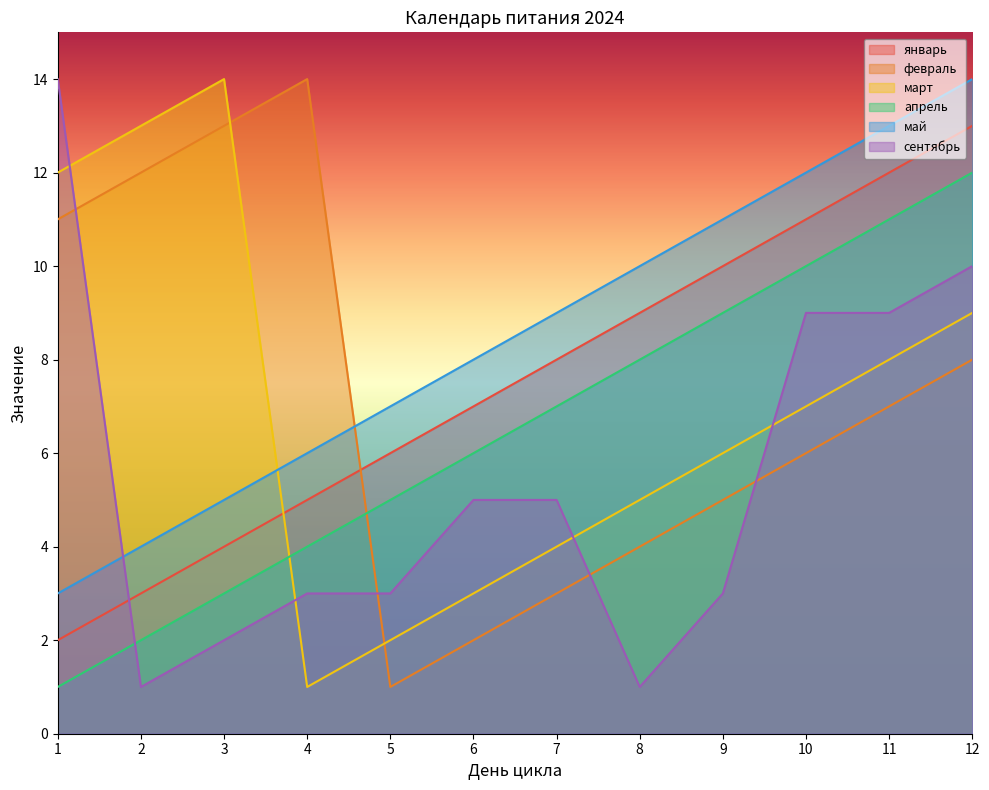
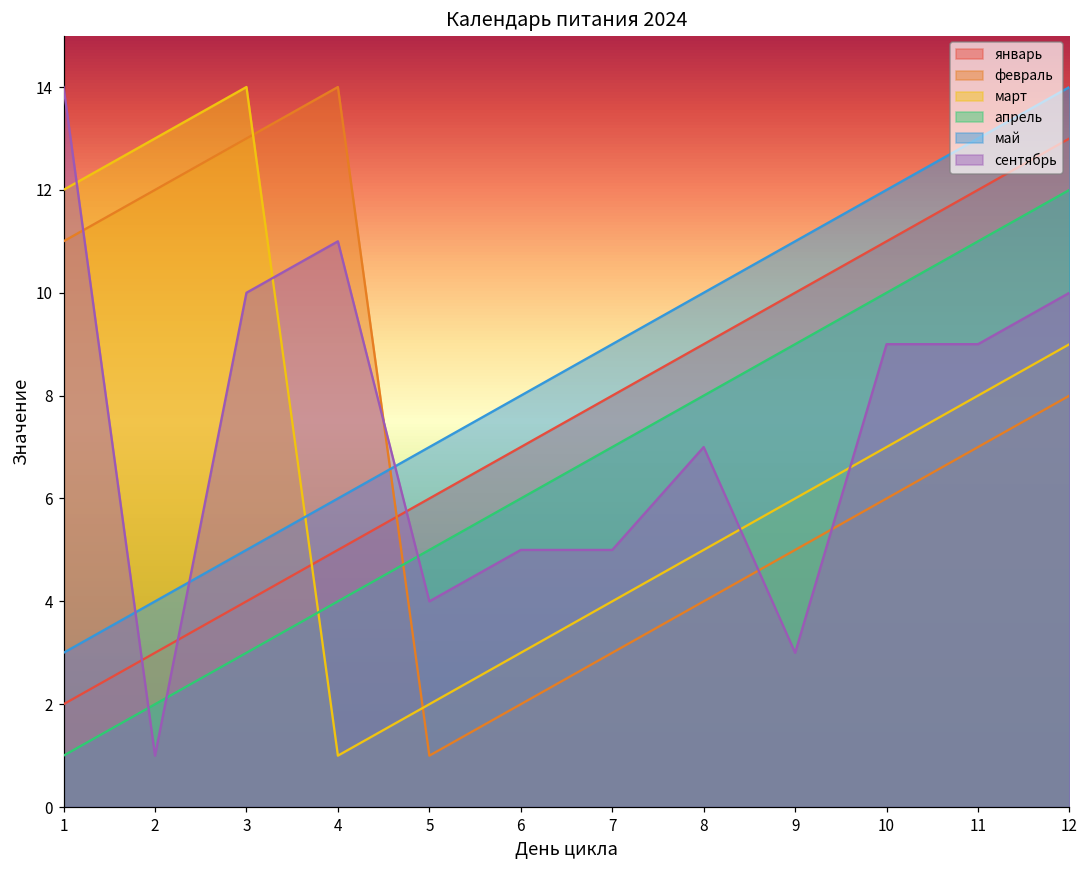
  {
    "апрель": {
      "1": 1,
      "2": 2,
      "3": 3,
      "4": 4,
      "5": 5,
      "6": 6,
      "7": 7,
      "8": 8,
      "9": 9,
      "10": 10,
      "11": 11,
      "12": 12
    },
    "май": {
      "1": 3,
      "2": 4,
      "3": 5,
      "4": 6,
      "5": 7,
      "6": 8,
      "7": 9,
      "8": 10,
      "9": 11,
      "10": 12,
      "12": 14
    },
    "сентябрь": {
      "1": 14,
      "2": 1,
-     "3": 2,
-     "4": 3,
-     "5": 3,
+     "3": 10,
+     "4": 11,
+     "5": 4,
      "6": 5,
      "7": 5,
-     "8": 1,
+     "8": 7,
      "9": 3,
      "10": 9,
      "11": 9,
      "12": 10
    }
  }
